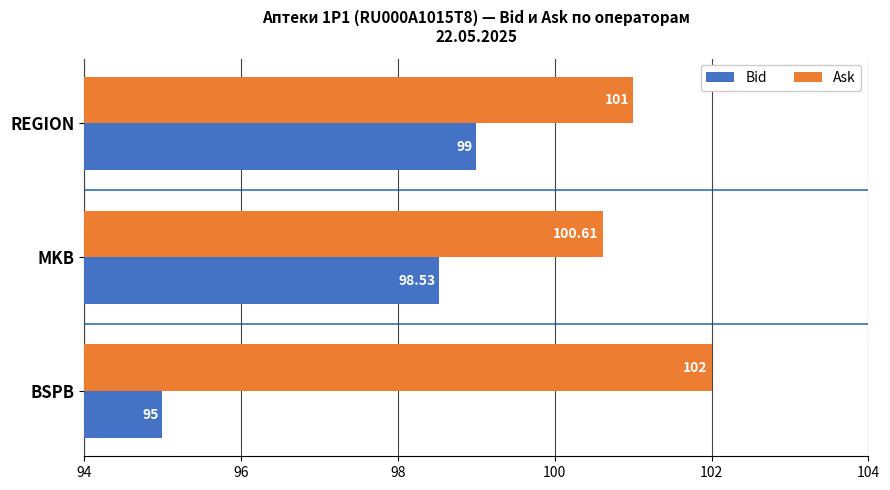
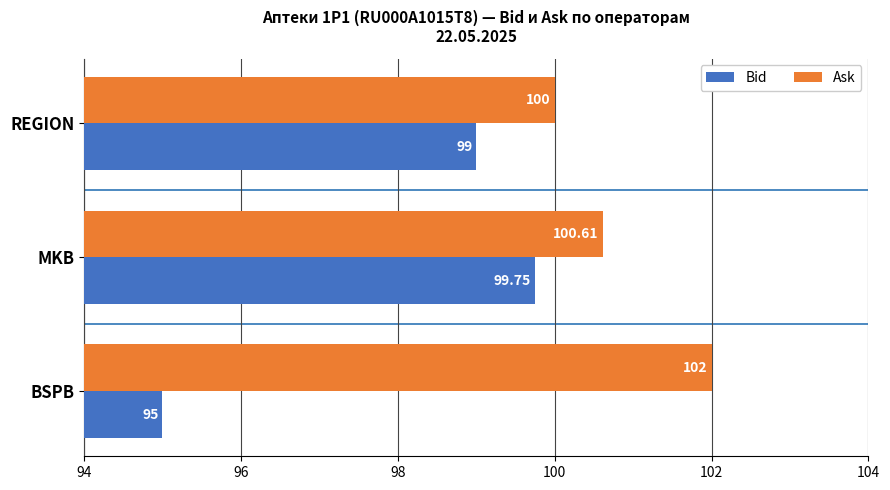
  {
    "Bid": {
      "REGION": 99,
-     "MKB": 98.53,
+     "MKB": 99.75,
      "BSPB": 95
    },
    "Ask": {
-     "REGION": 101,
+     "REGION": 100,
      "MKB": 100.61,
      "BSPB": 102
    }
  }
